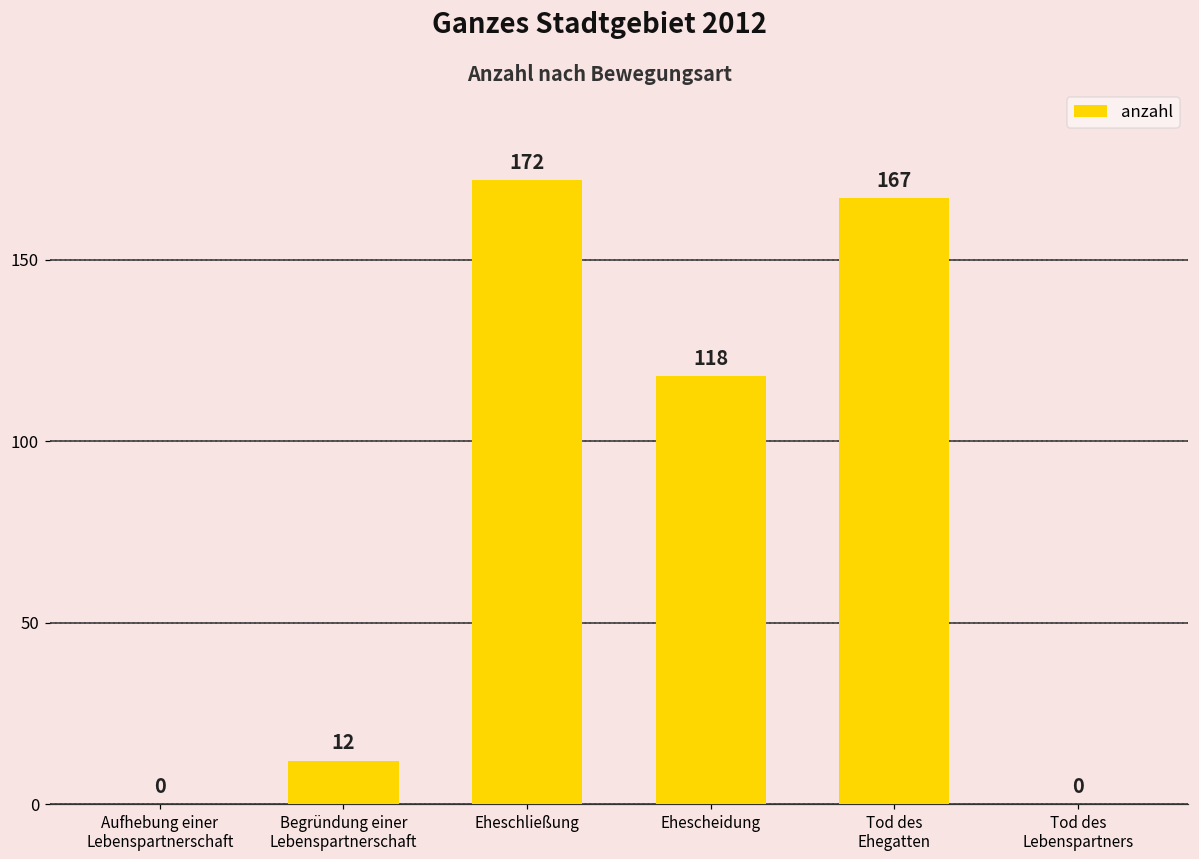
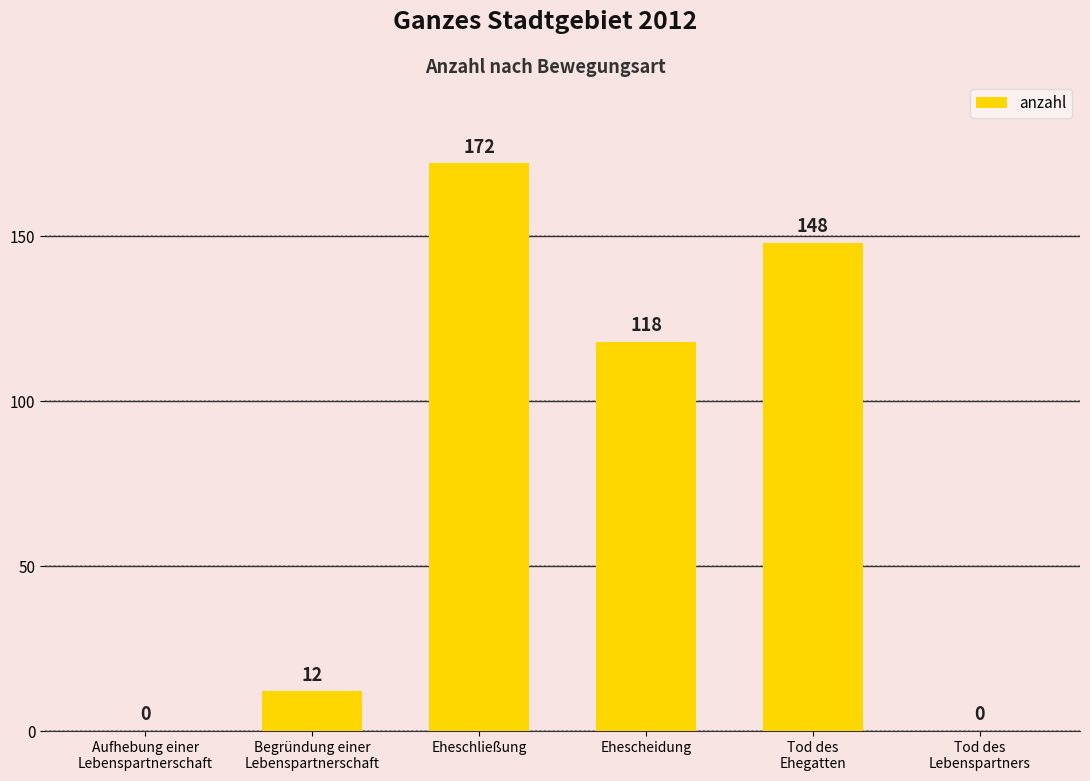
  {
    "Aufhebung einer Lebenspartnerschaft": 0,
    "Begründung einer Lebenspartnerschaft": 12,
    "Eheschließung": 172,
    "Ehescheidung": 118,
-   "Tod des Ehegatten": 167,
+   "Tod des Ehegatten": 148,
    "Tod des Lebenspartners": 0
  }
